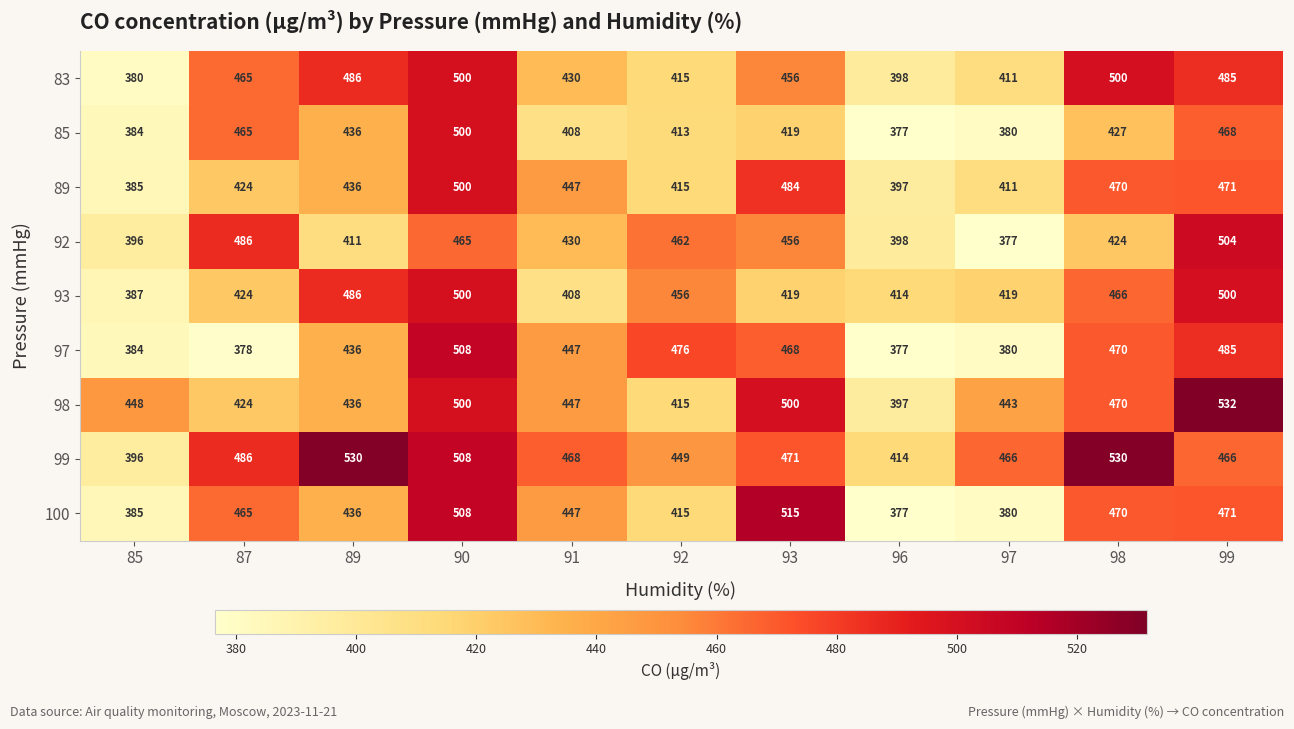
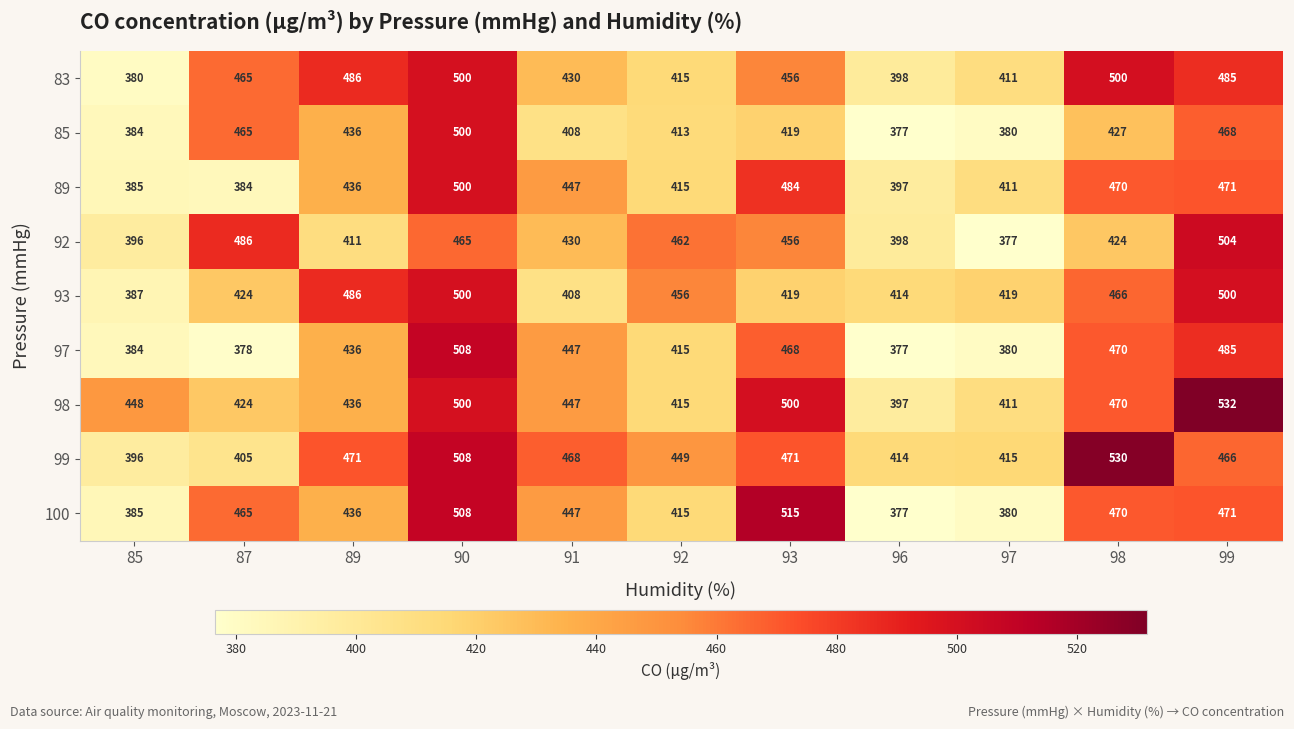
  {
    "83": {
      "85": 380,
      "87": 465,
      "89": 486,
      "90": 500,
      "91": 430,
      "92": 415,
      "93": 456,
      "96": 398,
      "97": 411,
      "98": 500,
      "99": 485
    },
    "85": {
      "85": 384,
      "87": 465,
      "89": 436,
      "90": 500,
      "91": 408,
      "92": 413,
      "93": 419,
      "96": 377,
      "97": 380,
      "98": 427,
      "99": 468
    },
    "89": {
      "85": 385,
-     "87": 424,
+     "87": 384,
      "89": 436,
      "90": 500,
      "91": 447,
      "92": 415,
      "93": 484,
      "96": 397,
      "97": 411,
      "98": 470,
      "99": 471
    },
    "92": {
      "85": 396,
      "87": 486,
      "89": 411,
      "90": 465,
      "91": 430,
      "92": 462,
      "93": 456,
      "96": 398,
      "97": 377,
      "98": 424,
      "99": 504
    },
    "93": {
      "85": 387,
      "87": 424,
      "89": 486,
      "90": 500,
      "91": 408,
      "92": 456,
      "93": 419,
      "96": 414,
      "97": 419,
      "98": 466,
      "99": 500
    },
    "97": {
      "85": 384,
      "87": 378,
      "89": 436,
      "90": 508,
      "91": 447,
-     "92": 476,
+     "92": 415,
      "93": 468,
      "96": 377,
      "97": 380,
      "98": 470,
      "99": 485
    },
    "98": {
      "85": 448,
      "87": 424,
      "89": 436,
      "90": 500,
      "91": 447,
      "92": 415,
      "93": 500,
      "96": 397,
-     "97": 443,
+     "97": 411,
      "98": 470,
      "99": 532
    },
    "99": {
      "85": 396,
-     "87": 486,
-     "89": 530,
+     "87": 405,
+     "89": 471,
      "90": 508,
      "91": 468,
      "92": 449,
      "93": 471,
      "96": 414,
-     "97": 466,
+     "97": 415,
      "98": 530,
      "99": 466
    },
    "100": {
      "85": 385,
      "87": 465,
      "89": 436,
      "90": 508,
      "91": 447,
      "92": 415,
      "93": 515,
      "96": 377,
      "97": 380,
      "98": 470,
      "99": 471
    }
  }
